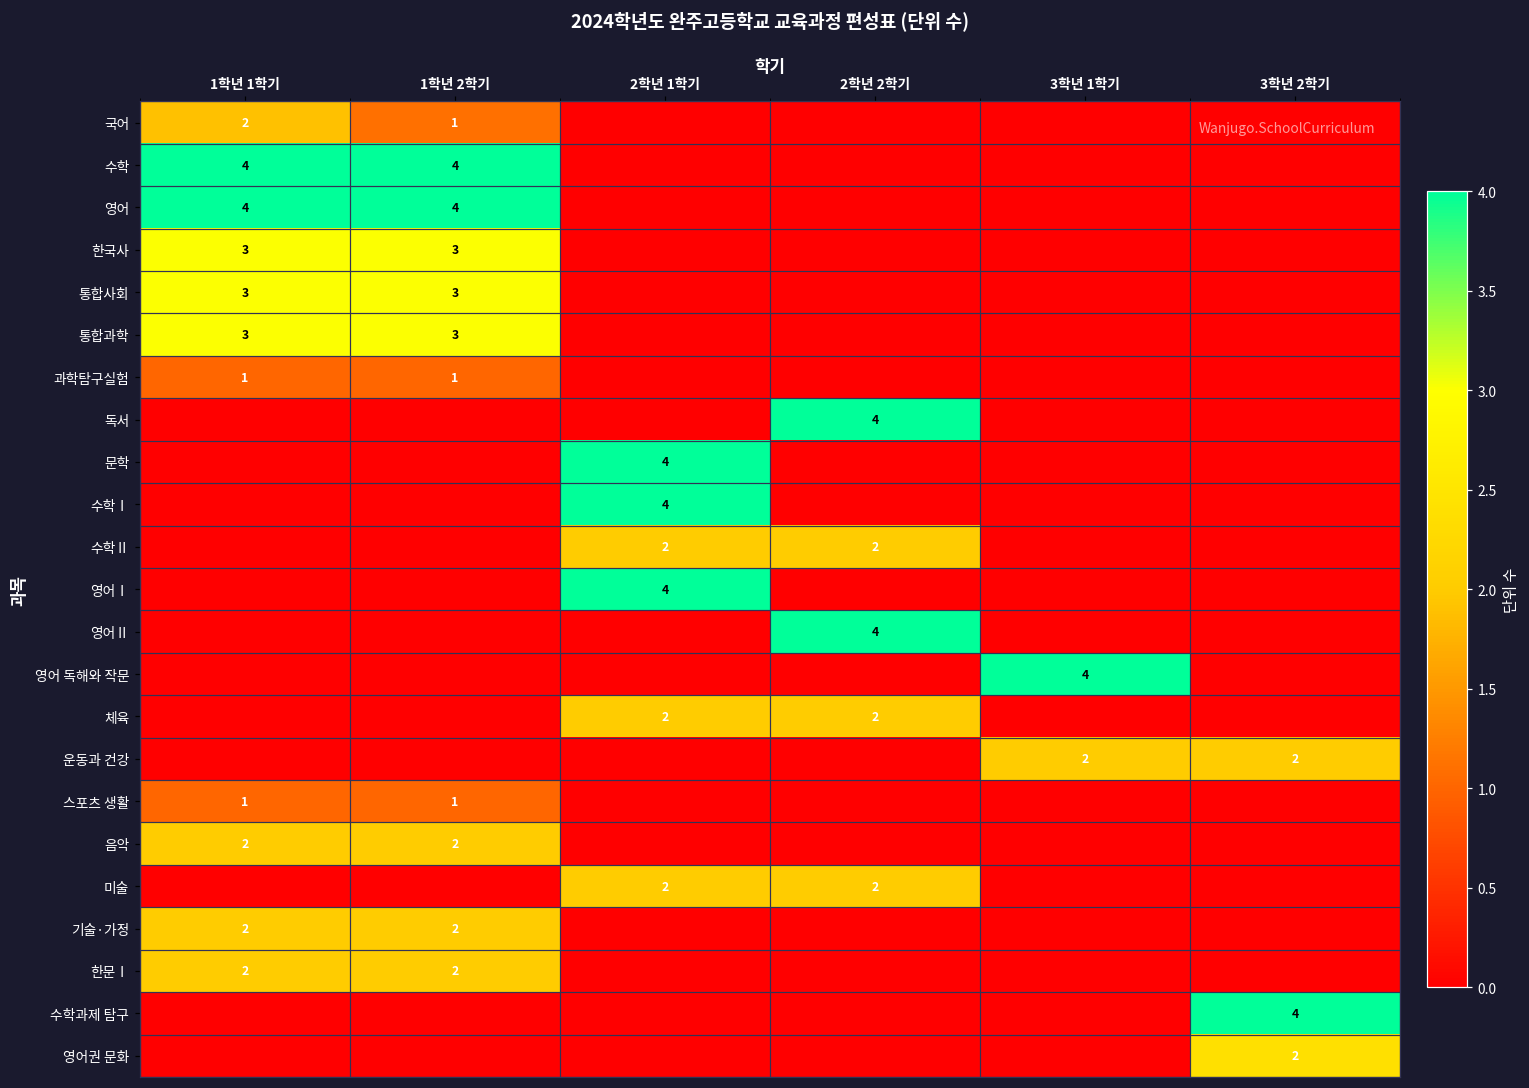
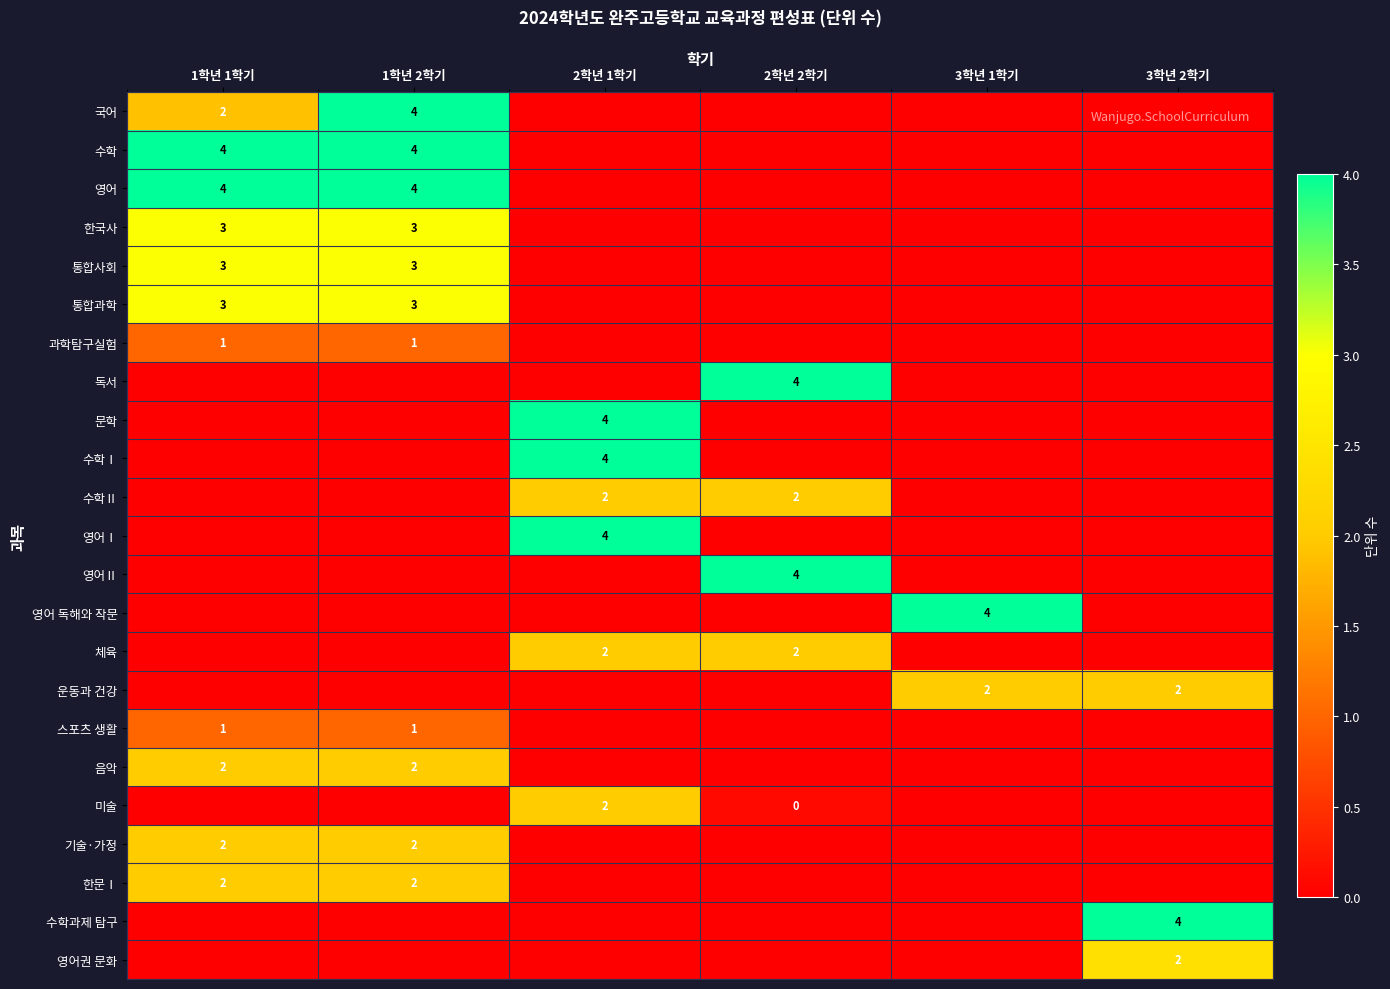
  {
    "국어": {
      "1학년 1학기": 2,
-     "1학년 2학기": 1
+     "1학년 2학기": 4
    },
    "수학": {
      "1학년 1학기": 4,
      "1학년 2학기": 4
    },
    "영어": {
      "1학년 1학기": 4,
      "1학년 2학기": 4
    },
    "한국사": {
      "1학년 1학기": 3,
      "1학년 2학기": 3
    },
    "통합사회": {
      "1학년 1학기": 3,
      "1학년 2학기": 3
    },
    "통합과학": {
      "1학년 1학기": 3,
      "1학년 2학기": 3
    },
    "과학탐구실험": {
      "1학년 1학기": 1,
      "1학년 2학기": 1
    },
    "독서": {
      "2학년 2학기": 4
    },
    "문학": {
      "2학년 1학기": 4
    },
    "수학Ⅰ": {
      "2학년 1학기": 4
    },
    "수학Ⅱ": {
      "2학년 1학기": 2,
      "2학년 2학기": 2
    },
    "영어Ⅰ": {
      "2학년 1학기": 4
    },
    "영어Ⅱ": {
      "2학년 2학기": 4
    },
    "영어 독해와 작문": {
      "3학년 1학기": 4
    },
    "체육": {
      "2학년 1학기": 2,
      "2학년 2학기": 2
    },
    "운동과 건강": {
      "3학년 1학기": 2,
      "3학년 2학기": 2
    },
    "스포츠 생활": {
      "1학년 1학기": 1,
      "1학년 2학기": 1
    },
    "음악": {
      "1학년 1학기": 2,
      "1학년 2학기": 2
    },
    "미술": {
      "2학년 1학기": 2,
-     "2학년 2학기": 2
+     "2학년 2학기": 0
    },
    "기술·가정": {
      "1학년 1학기": 2,
      "1학년 2학기": 2
    },
    "한문Ⅰ": {
      "1학년 1학기": 2,
      "1학년 2학기": 2
    },
    "수학과제 탐구": {
      "3학년 2학기": 4
    },
    "영어권 문화": {
      "3학년 2학기": 2
    }
  }
